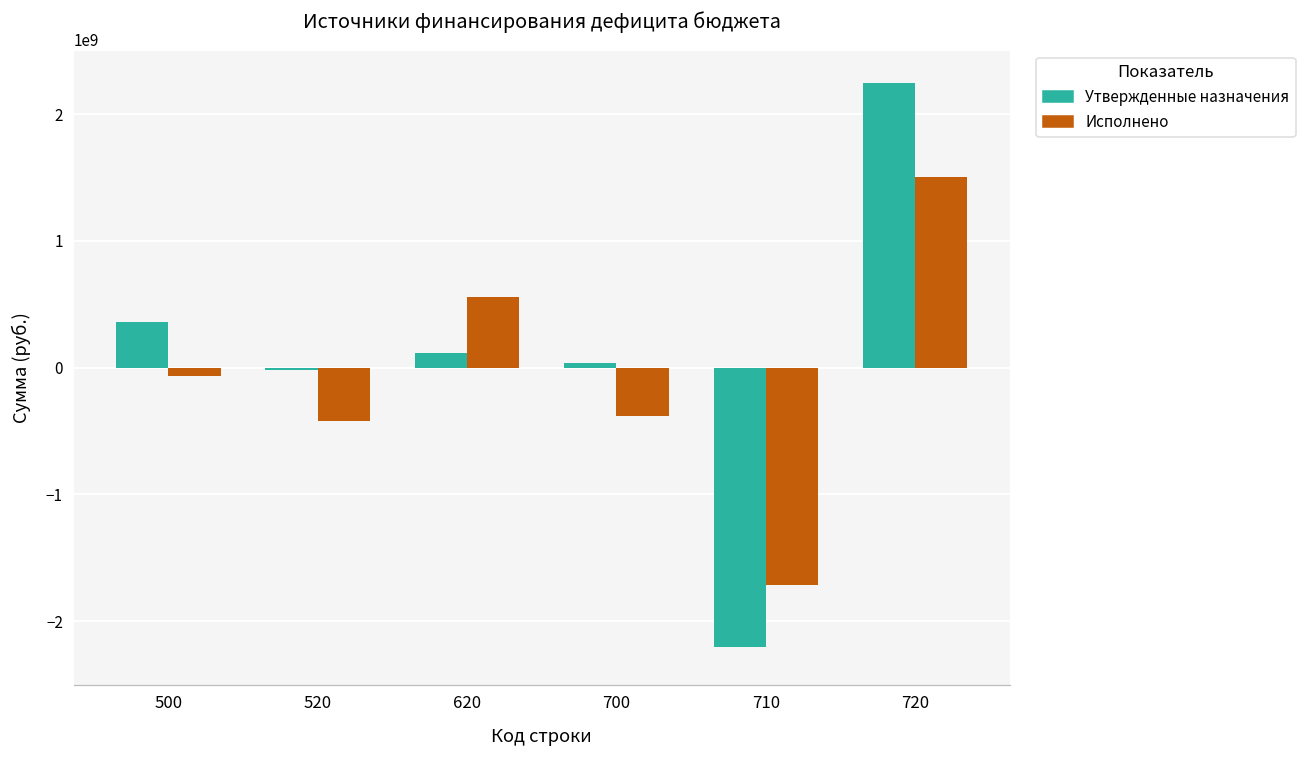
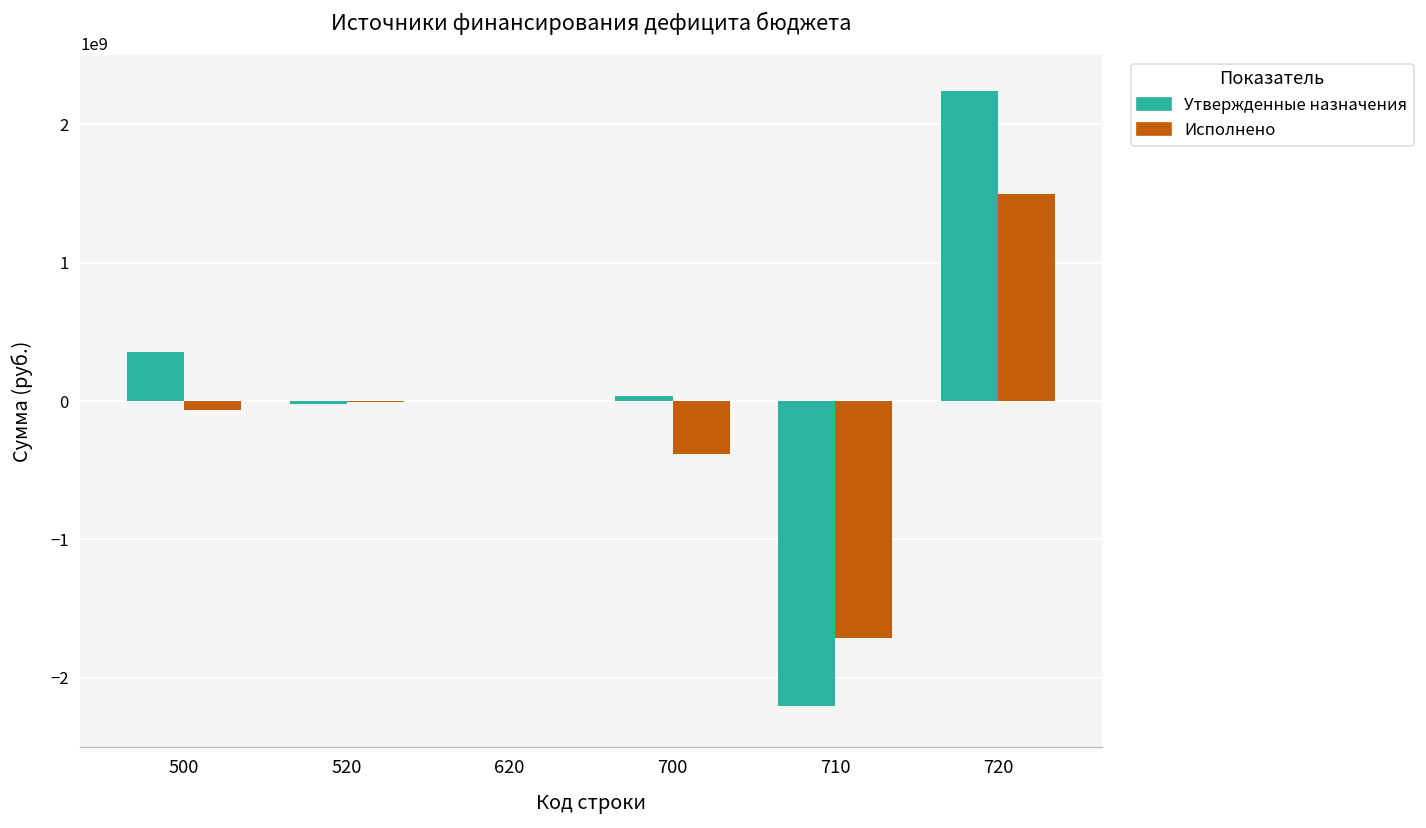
  {
    "Утвержденные назначения": {
      "500": 360000000,
-     "620": 110000000,
+     "620": 0,
      "700": 40000000,
      "710": -2200000000,
      "720": 2240000000
    },
    "Исполнено": {
      "500": -70000000,
-     "520": -420000000,
-     "620": 560000000,
+     "520": -10000000,
+     "620": 0,
      "700": -380000000,
      "710": -1720000000,
      "720": 1500000000
    }
  }
